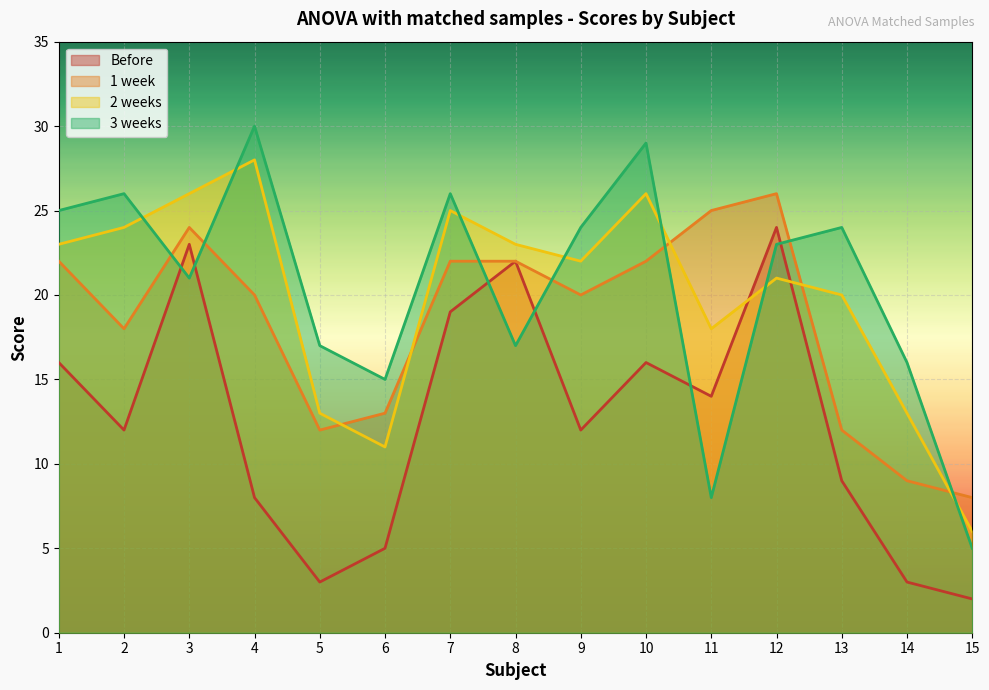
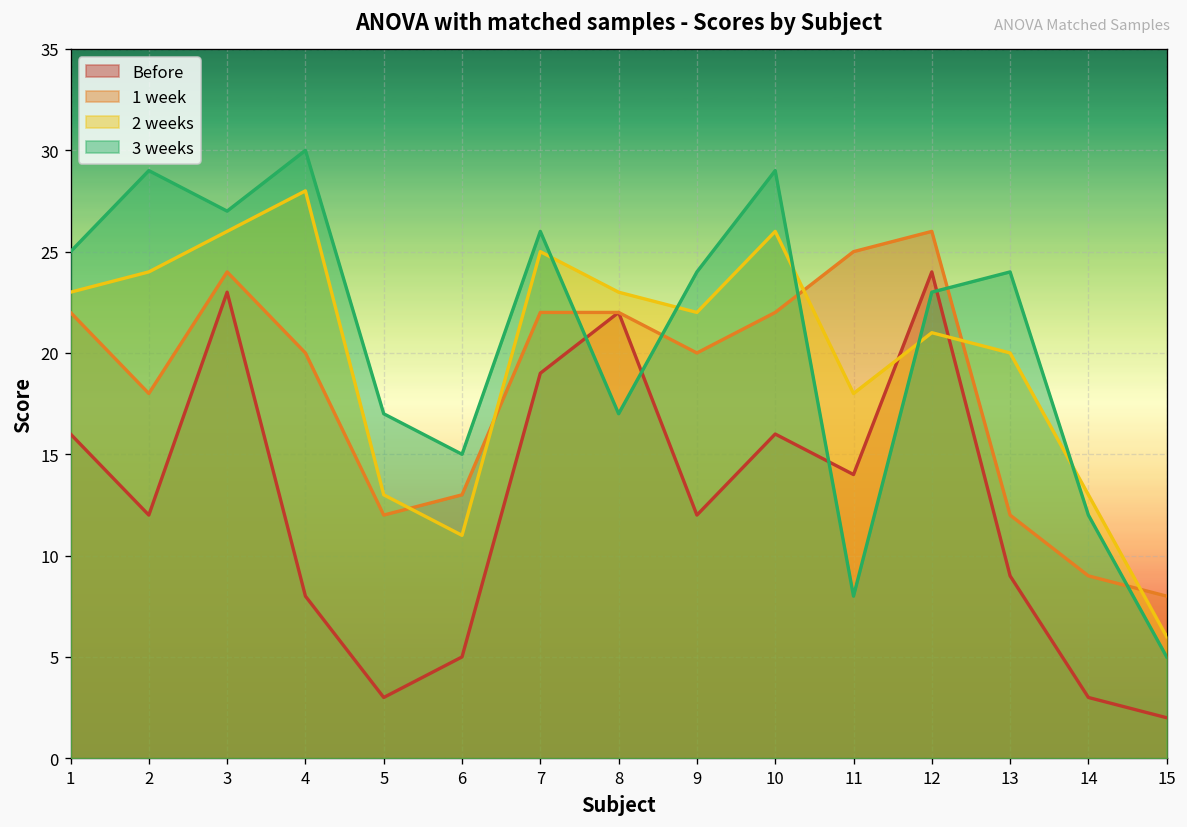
  {
    "3 weeks": {
      "1": 25,
-     "2": 26,
-     "3": 21,
+     "2": 29,
+     "3": 27,
      "4": 30,
      "5": 17,
      "6": 15,
      "7": 26,
      "8": 17,
      "9": 24,
      "10": 29,
      "11": 8,
      "12": 23,
      "13": 24,
-     "14": 16,
+     "14": 12,
      "15": 5
    }
  }
